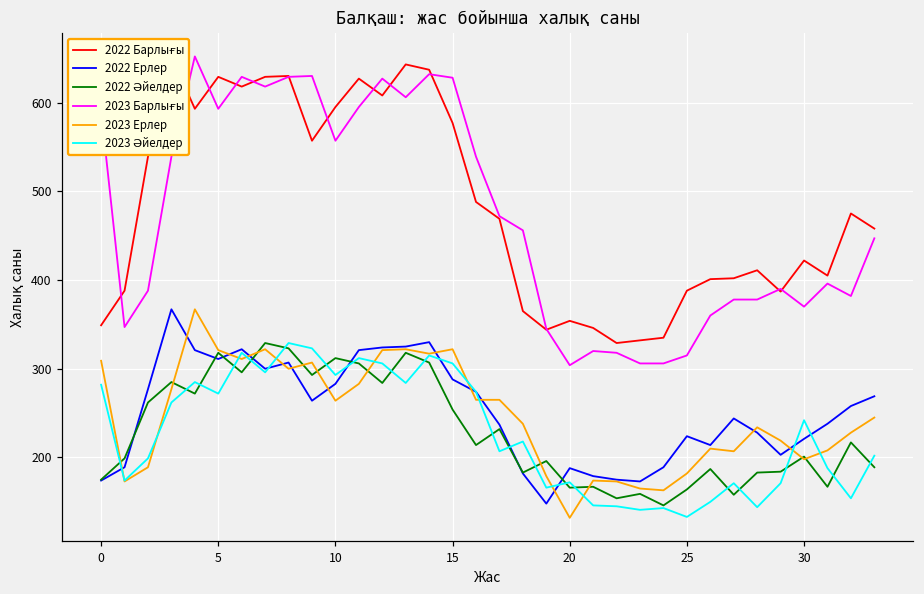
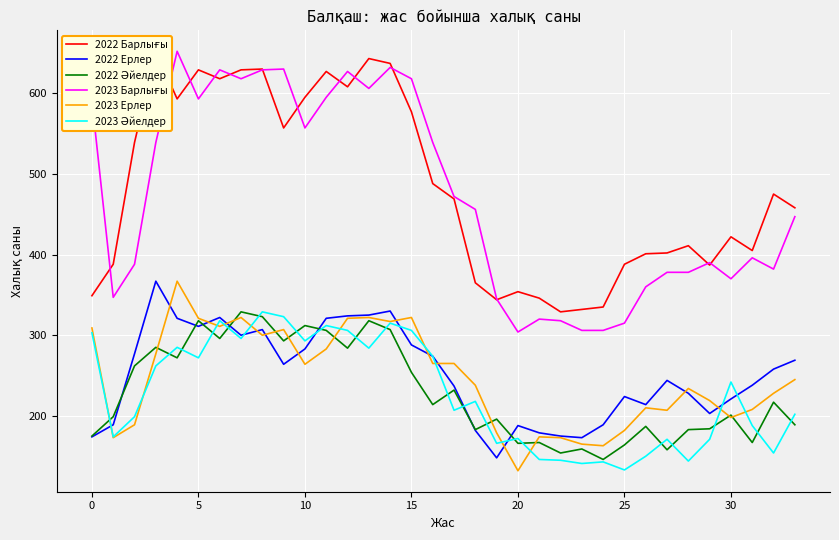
  {
    "2022 Барлығы": {
      "0": 350,
      "5": 630,
      "10": 600,
      "15": 580,
      "20": 350,
      "25": 390,
      "30": 420
    },
    "2022 Ерлер": {
      "5": 310,
      "10": 280,
      "15": 290,
      "20": 190,
      "25": 220,
      "30": 220
    },
    "2022 Әйелдер": {
      "10": 310,
      "15": 250,
      "20": 170,
      "25": 160
    },
    "2023 Барлығы": {
      "5": 590,
      "10": 560,
-     "15": 630,
+     "15": 620,
      "20": 300,
      "25": 320,
      "30": 370
    },
    "2023 Ерлер": {
      "0": 310,
      "10": 260,
      "15": 320,
      "20": 130,
      "25": 180
    },
    "2023 Әйелдер": {
-     "0": 280,
+     "0": 300,
      "5": 270,
      "10": 290,
      "15": 310,
      "20": 170,
      "25": 130,
      "30": 240
    }
  }
